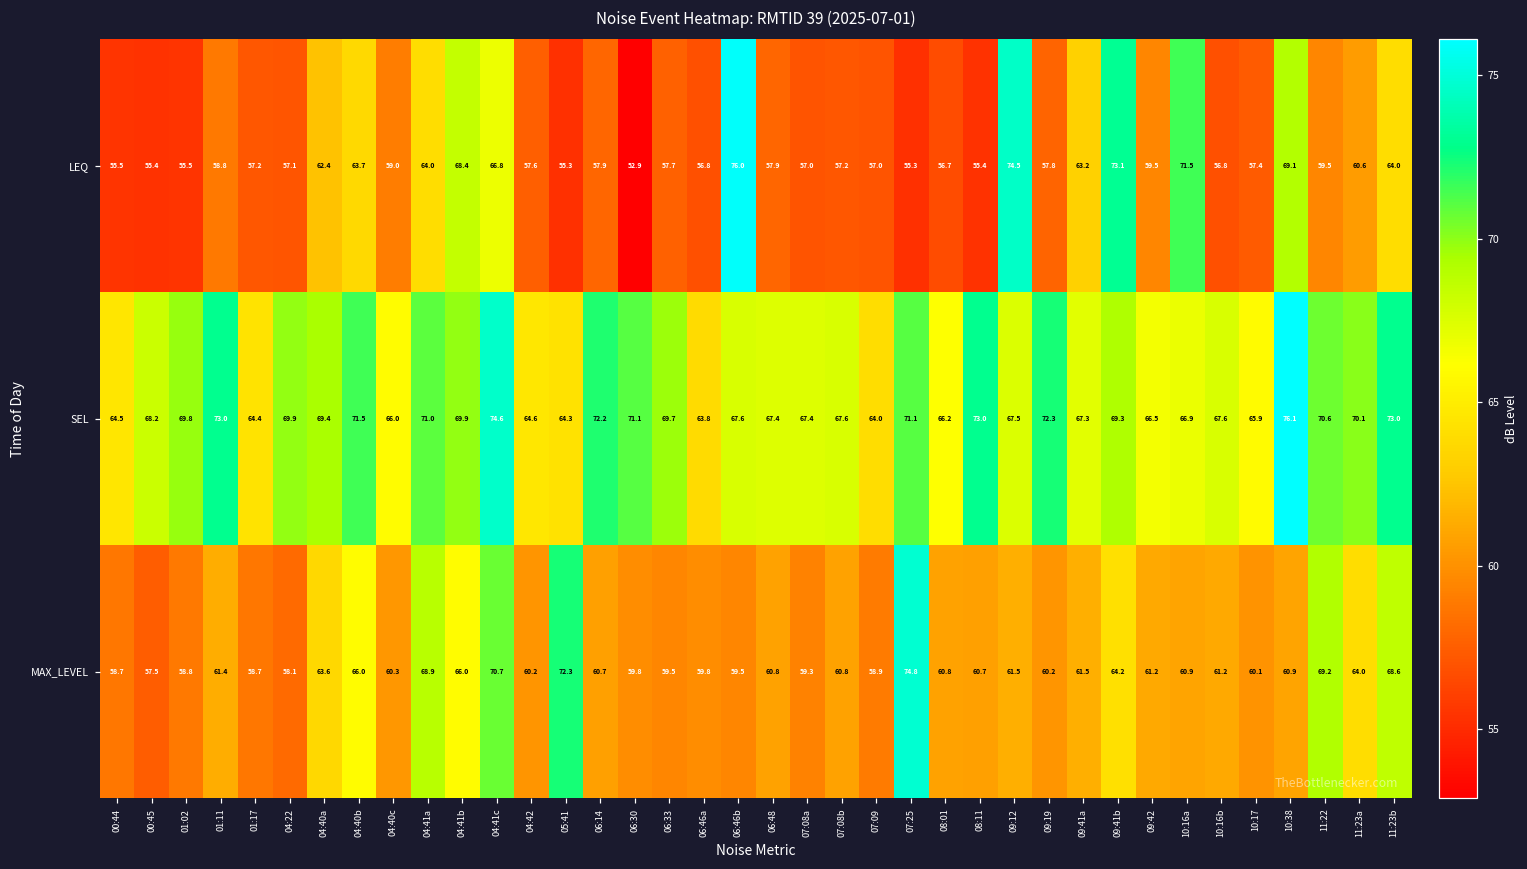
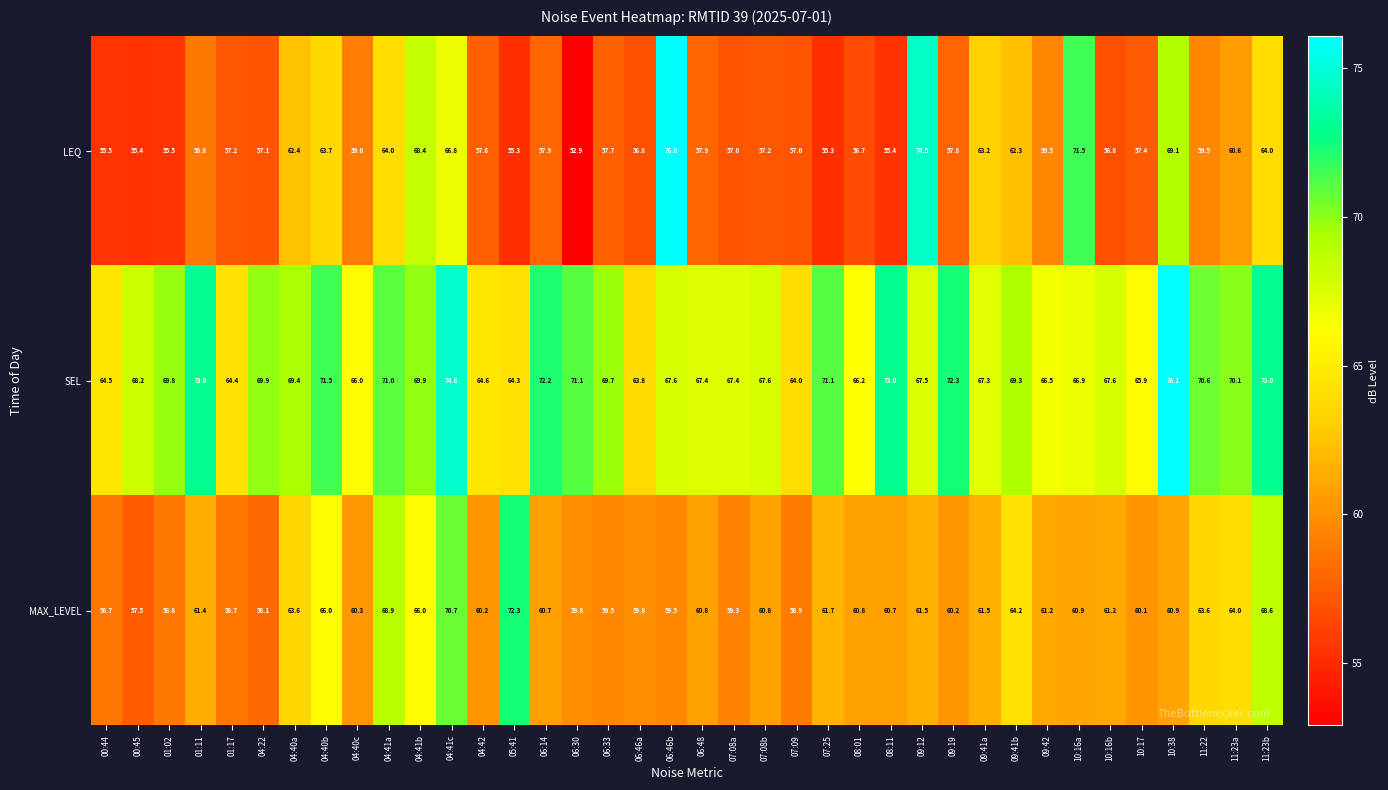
  {
    "LEQ": {
      "00:44": 55.5,
      "00:45": 55.4,
      "01:02": 55.5,
      "01:11": 58.8,
      "01:17": 57.2,
      "04:22": 57.1,
      "04:40a": 62.4,
      "04:40b": 63.7,
      "04:40c": 59.0,
      "04:41a": 64.0,
      "04:41b": 68.4,
      "04:41c": 66.8,
      "04:42": 57.6,
      "05:41": 55.3,
      "06:14": 57.9,
      "06:30": 52.9,
      "06:33": 57.7,
      "06:46a": 56.8,
      "06:46b": 76.0,
      "06:48": 57.9,
      "07:08a": 57.0,
      "07:08b": 57.2,
      "07:09": 57.0,
      "07:25": 55.3,
      "08:01": 56.7,
      "08:11": 55.4,
      "09:12": 74.5,
      "09:19": 57.8,
      "09:41a": 63.2,
-     "09:41b": 73.1,
+     "09:41b": 62.3,
      "09:42": 59.5,
      "10:16a": 71.5,
      "10:16b": 56.8,
      "10:17": 57.4,
      "10:38": 69.1,
      "11:22": 59.5,
      "11:23a": 60.6,
      "11:23b": 64.0
    },
    "SEL": {
      "00:44": 64.5,
      "00:45": 68.2,
      "01:02": 69.8,
      "01:11": 73.0,
      "01:17": 64.4,
      "04:22": 69.9,
      "04:40a": 69.4,
      "04:40b": 71.5,
      "04:40c": 66.0,
      "04:41a": 71.0,
      "04:41b": 69.9,
      "04:41c": 74.6,
      "04:42": 64.6,
      "05:41": 64.3,
      "06:14": 72.2,
      "06:30": 71.1,
      "06:33": 69.7,
      "06:46a": 63.8,
      "06:46b": 67.6,
      "06:48": 67.4,
      "07:08a": 67.4,
      "07:08b": 67.6,
      "07:09": 64.0,
      "07:25": 71.1,
      "08:01": 66.2,
      "08:11": 73.0,
      "09:12": 67.5,
      "09:19": 72.3,
      "09:41a": 67.3,
      "09:41b": 69.3,
      "09:42": 66.5,
      "10:16a": 66.9,
      "10:16b": 67.6,
      "10:17": 65.9,
      "10:38": 76.1,
      "11:22": 70.6,
      "11:23a": 70.1,
      "11:23b": 73.0
    },
    "MAX_LEVEL": {
      "00:44": 58.7,
      "00:45": 57.5,
      "01:02": 58.8,
      "01:11": 61.4,
      "01:17": 58.7,
      "04:22": 58.1,
      "04:40a": 63.6,
      "04:40b": 66.0,
      "04:40c": 60.3,
      "04:41a": 68.9,
      "04:41b": 66.0,
      "04:41c": 70.7,
      "04:42": 60.2,
      "05:41": 72.3,
      "06:14": 60.7,
      "06:30": 59.8,
      "06:33": 59.5,
      "06:46a": 59.8,
      "06:46b": 59.5,
      "06:48": 60.8,
      "07:08a": 59.3,
      "07:08b": 60.8,
      "07:09": 58.9,
-     "07:25": 74.8,
+     "07:25": 61.7,
      "08:01": 60.8,
      "08:11": 60.7,
      "09:12": 61.5,
      "09:19": 60.2,
      "09:41a": 61.5,
      "09:41b": 64.2,
      "09:42": 61.2,
      "10:16a": 60.9,
      "10:16b": 61.2,
      "10:17": 60.1,
      "10:38": 60.9,
-     "11:22": 69.2,
+     "11:22": 63.6,
      "11:23a": 64.0,
      "11:23b": 68.6
    }
  }
